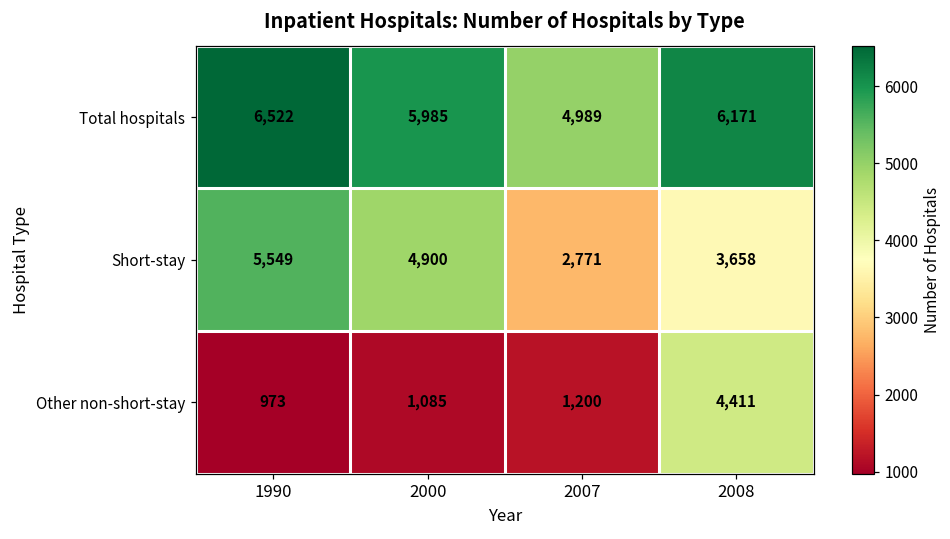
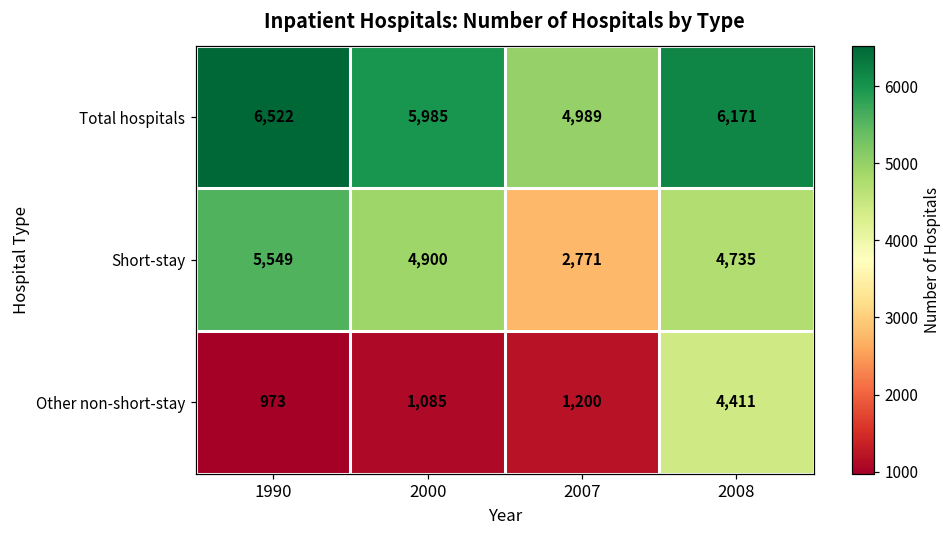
  {
    "Total hospitals": {
      "1990": "6,522",
      "2000": "5,985",
      "2007": "4,989",
      "2008": "6,171"
    },
    "Short-stay": {
      "1990": "5,549",
      "2000": "4,900",
      "2007": "2,771",
-     "2008": "3,658"
+     "2008": "4,735"
    },
    "Other non-short-stay": {
      "1990": "973",
      "2000": "1,085",
      "2007": "1,200",
      "2008": "4,411"
    }
  }
